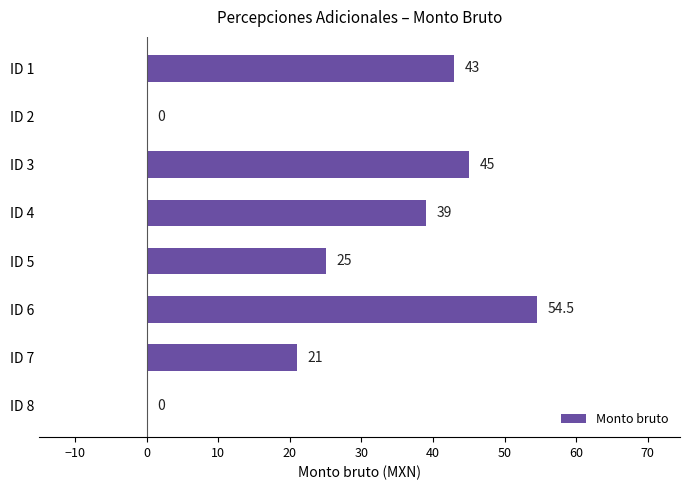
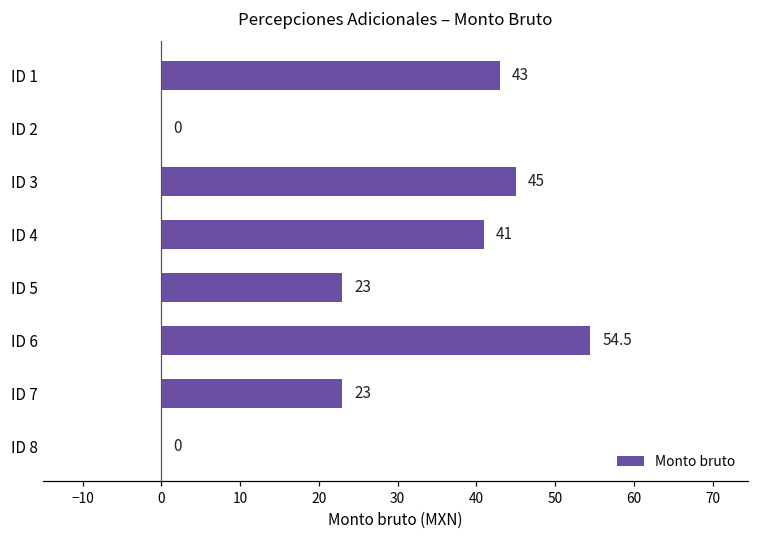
  {
    "ID 1": 43,
    "ID 2": 0,
    "ID 3": 45,
-   "ID 4": 39,
-   "ID 5": 25,
+   "ID 4": 41,
+   "ID 5": 23,
    "ID 6": 54.5,
-   "ID 7": 21,
+   "ID 7": 23,
    "ID 8": 0
  }
